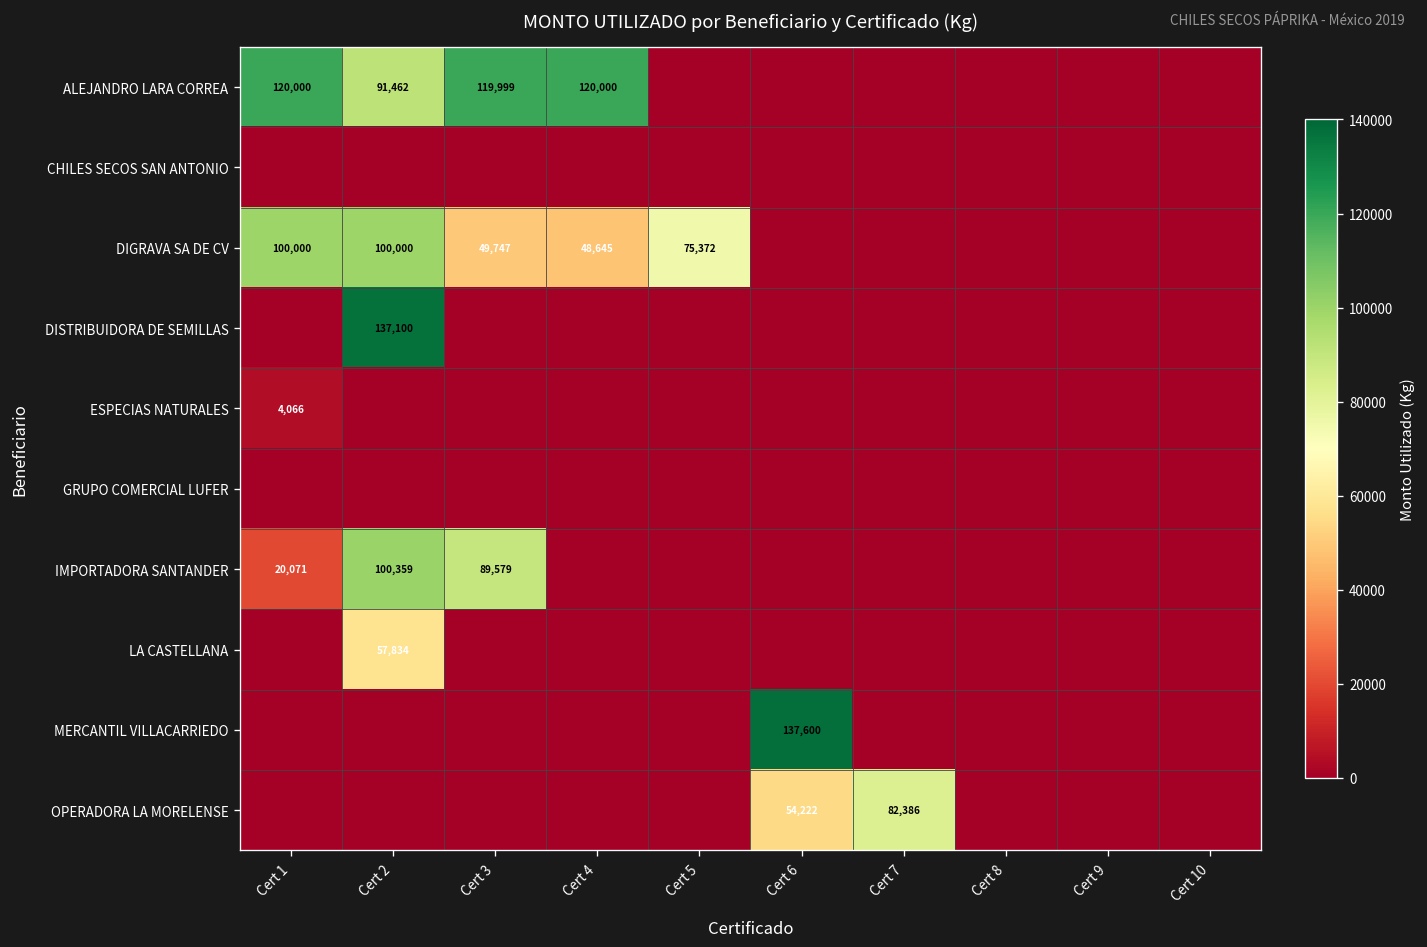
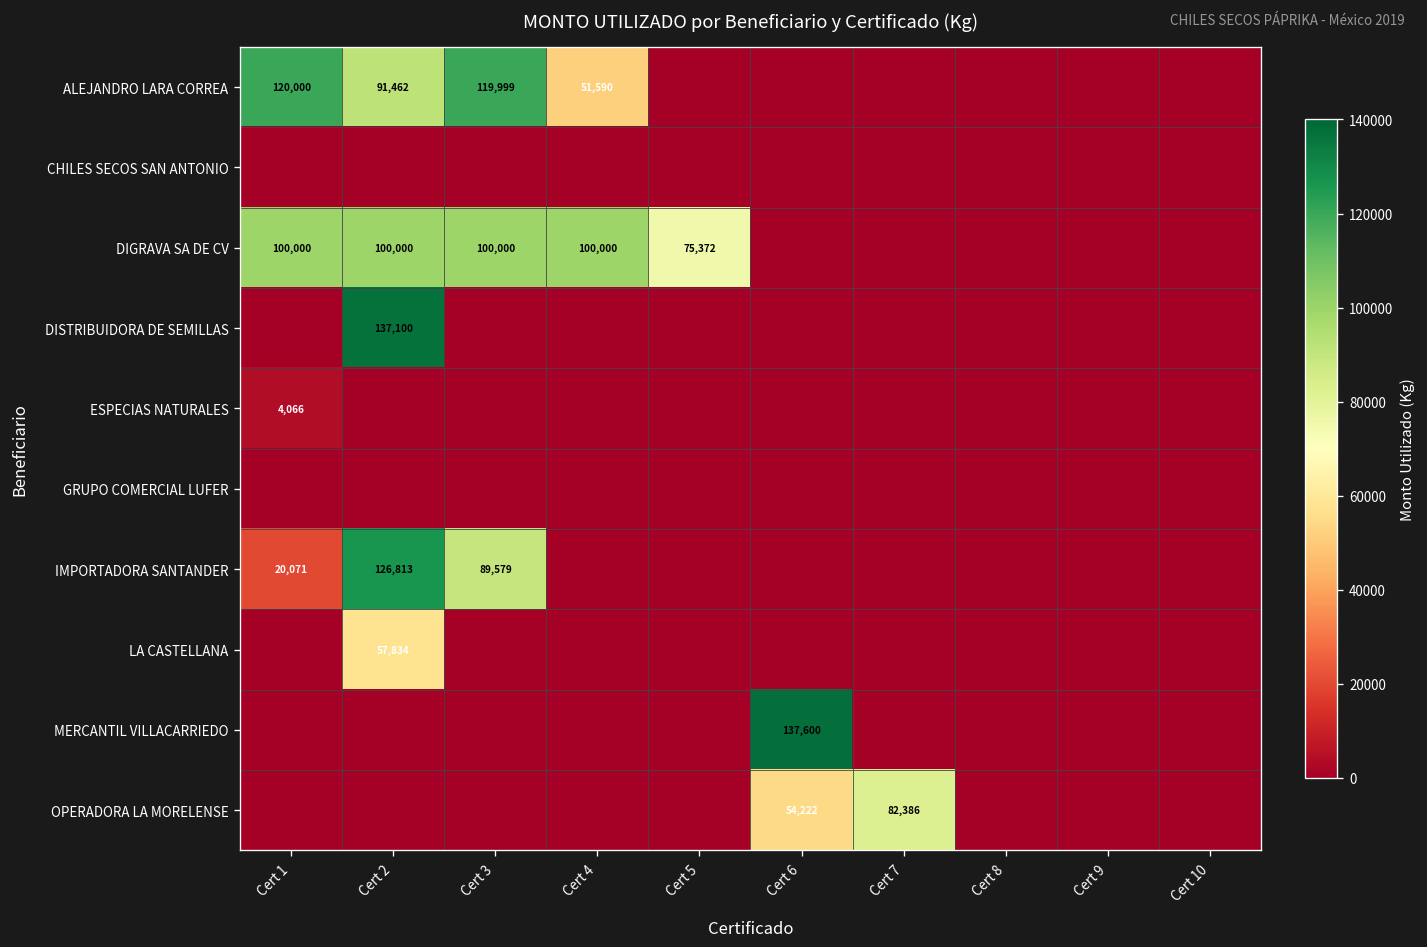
  {
    "ALEJANDRO LARA CORREA": {
      "Cert 1": "120,000",
      "Cert 2": "91,462",
      "Cert 3": "119,999",
-     "Cert 4": "120,000"
+     "Cert 4": "51,590"
    },
    "DIGRAVA SA DE CV": {
      "Cert 1": "100,000",
      "Cert 2": "100,000",
-     "Cert 3": "49,747",
-     "Cert 4": "48,645",
+     "Cert 3": "100,000",
+     "Cert 4": "100,000",
      "Cert 5": "75,372"
    },
    "DISTRIBUIDORA DE SEMILLAS": {
      "Cert 2": "137,100"
    },
    "ESPECIAS NATURALES": {
      "Cert 1": "4,066"
    },
    "IMPORTADORA SANTANDER": {
      "Cert 1": "20,071",
-     "Cert 2": "100,359",
+     "Cert 2": "126,813",
      "Cert 3": "89,579"
    },
    "LA CASTELLANA": {
      "Cert 2": "57,834"
    },
    "MERCANTIL VILLACARRIEDO": {
      "Cert 6": "137,600"
    },
    "OPERADORA LA MORELENSE": {
      "Cert 6": "54,222",
      "Cert 7": "82,386"
    }
  }
